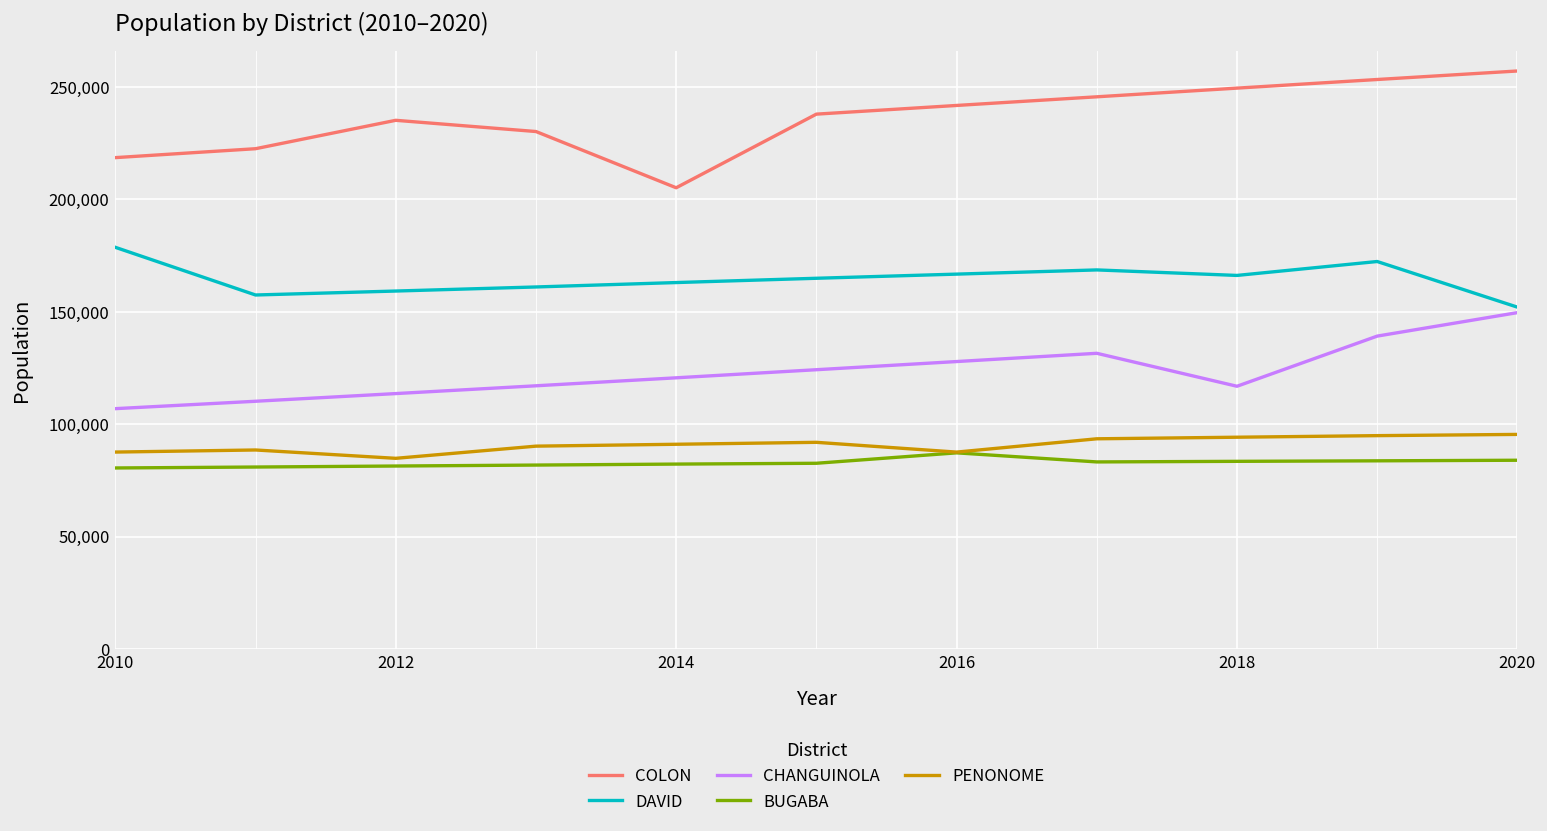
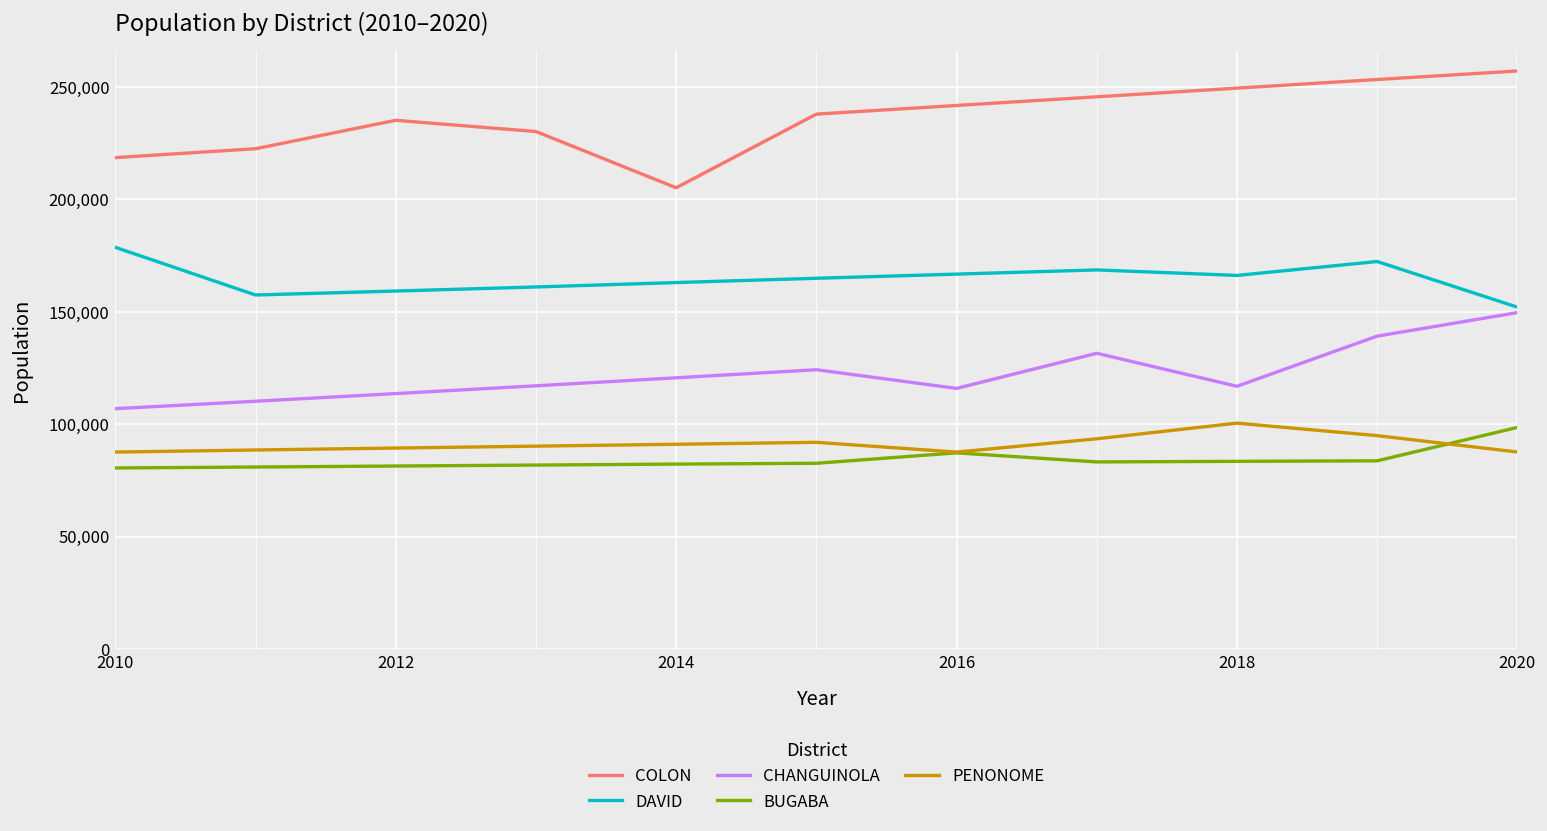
  {
    "COLON": {
      "2010": "219,000",
      "2012": "235,000",
      "2014": "205,000",
      "2016": "242,000",
      "2018": "250,000",
      "2020": "257,000"
    },
    "DAVID": {
      "2010": "179,000",
      "2012": "159,000",
      "2014": "163,000",
      "2016": "167,000",
      "2018": "166,000",
      "2020": "152,000"
    },
    "CHANGUINOLA": {
      "2010": "107,000",
      "2012": "114,000",
      "2014": "121,000",
-     "2016": "128,000",
+     "2016": "116,000",
      "2018": "117,000",
      "2020": "150,000"
    },
    "BUGABA": {
      "2010": "81,000",
      "2012": "81,000",
      "2014": "82,000",
      "2018": "83,000",
-     "2020": "84,000"
+     "2020": "99,000"
    },
    "PENONOME": {
      "2010": "88,000",
-     "2012": "85,000",
+     "2012": "89,000",
      "2014": "91,000",
-     "2018": "94,000",
-     "2020": "95,000"
+     "2018": "100,000",
+     "2020": "88,000"
    }
  }
